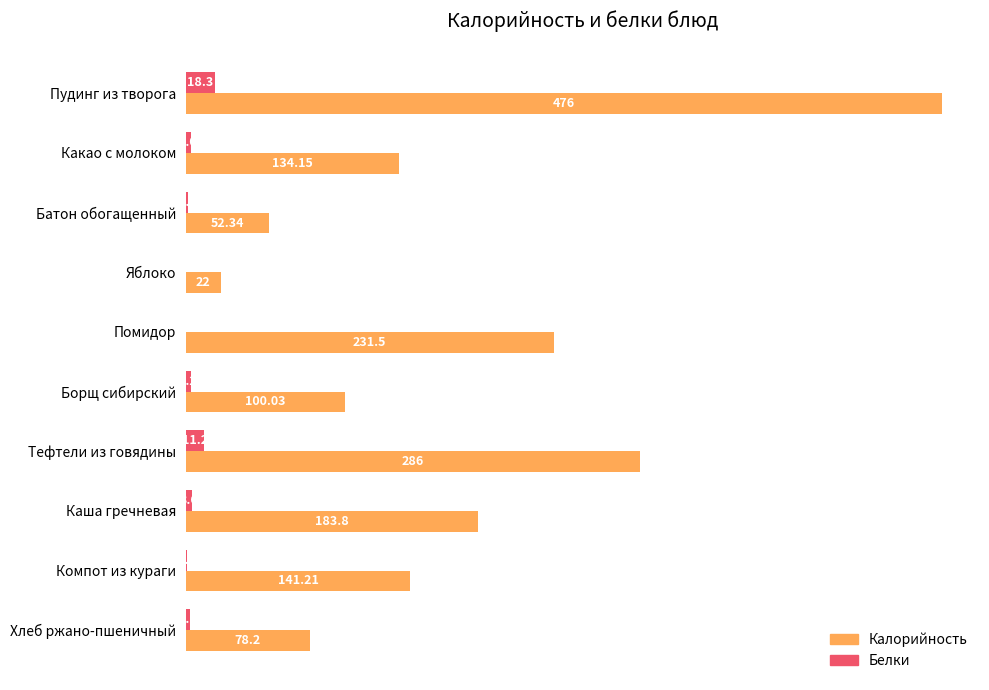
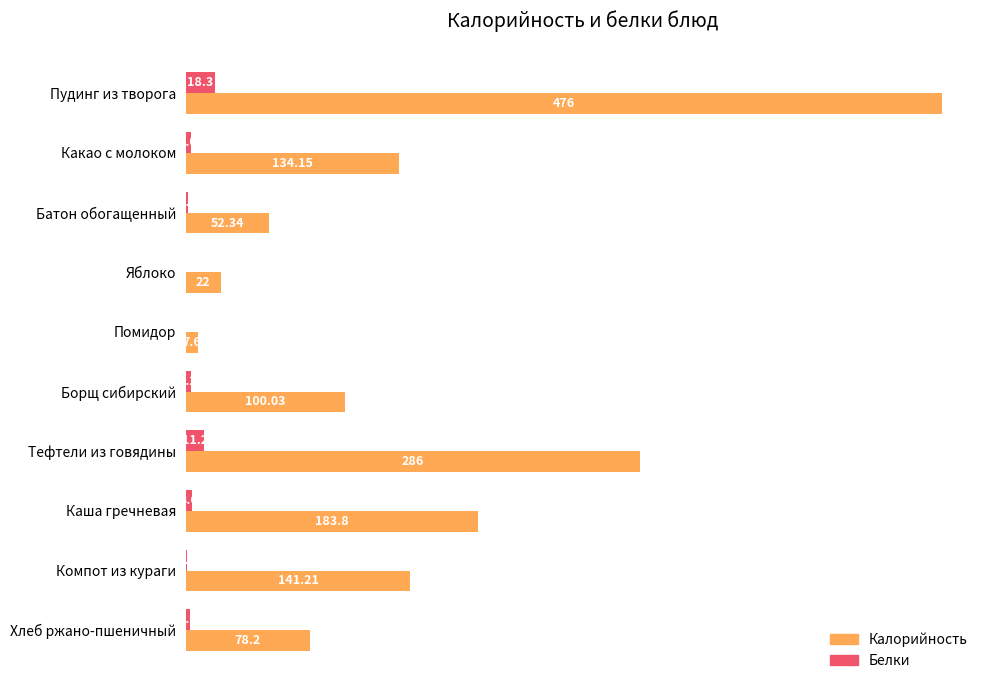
  {
    "Калорийность": {
      "Пудинг из творога": 476,
      "Какао с молоком": 134.15,
      "Батон обогащенный": 52.34,
      "Яблоко": 22,
-     "Помидор": 231.5,
+     "Помидор": 7.6,
      "Борщ сибирский": 100.03,
      "Тефтели из говядины": 286,
      "Каша гречневая": 183.8,
      "Компот из кураги": 141.21,
      "Хлеб ржано-пшеничный": 78.2
    },
    "Белки": {
      "Пудинг из творога": 18.3,
      "Тефтели из говядины": 11.2
    }
  }
